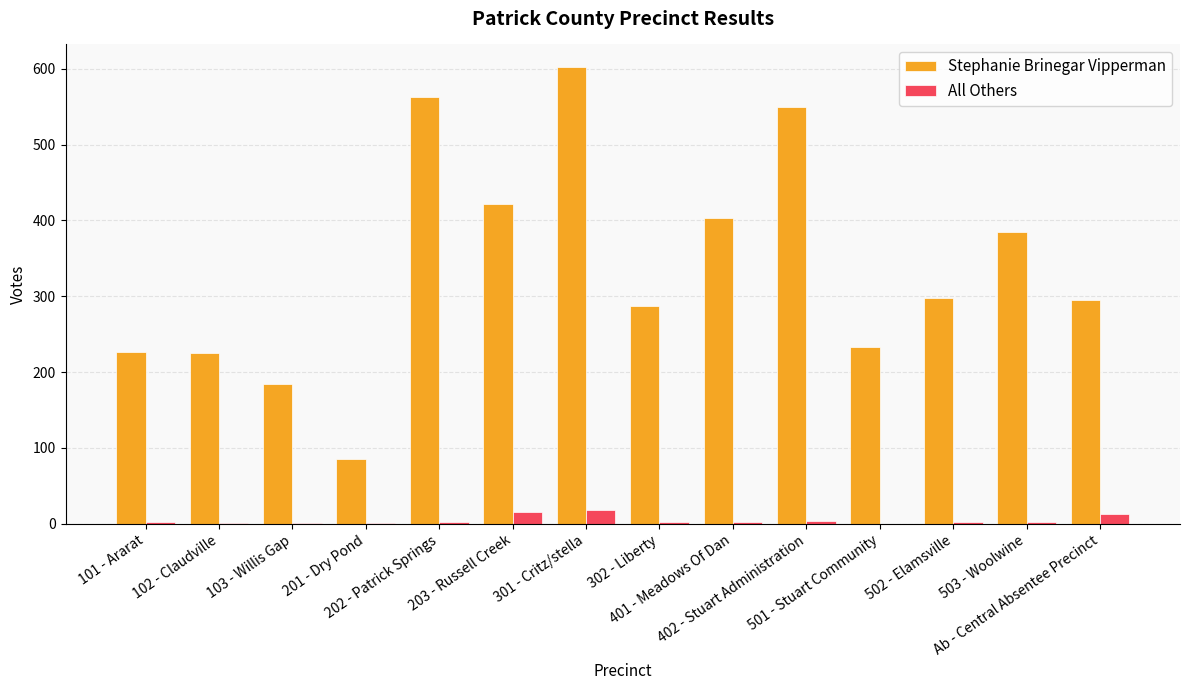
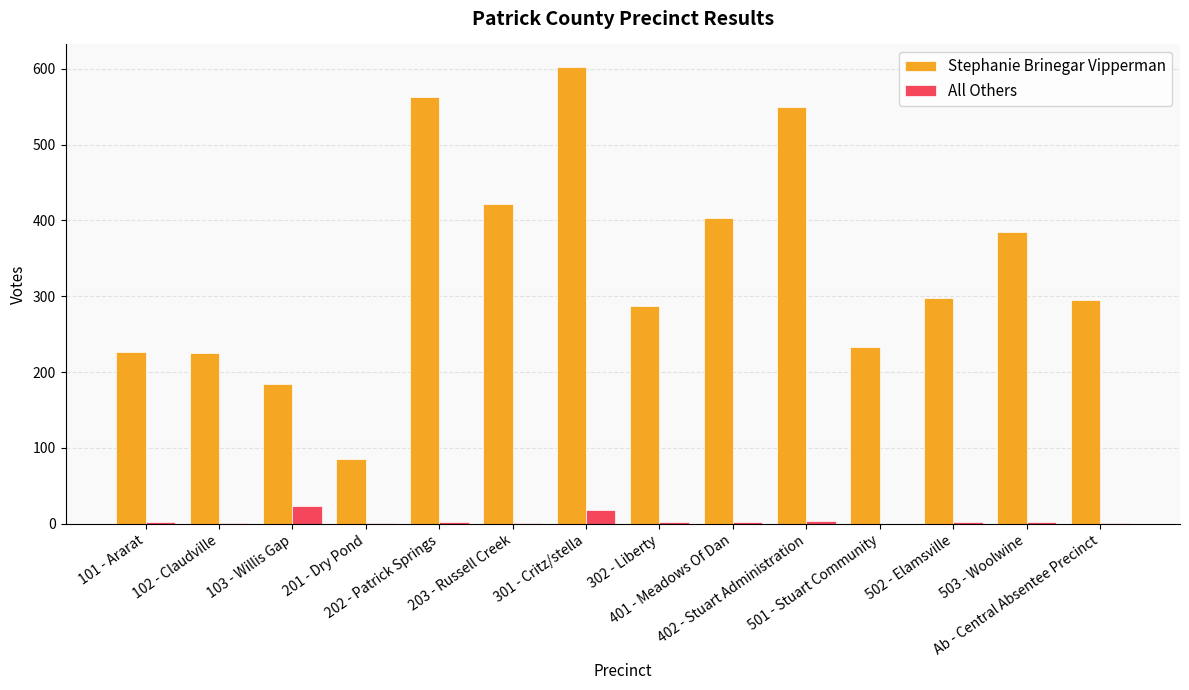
  {
    "Stephanie Brinegar Vipperman": {
      "101 - Ararat": 230,
      "102 - Claudville": 230,
      "103 - Willis Gap": 180,
      "201 - Dry Pond": 90,
      "202 - Patrick Springs": 560,
      "203 - Russell Creek": 420,
      "301 - Critz/stella": 600,
      "302 - Liberty": 290,
      "401 - Meadows Of Dan": 400,
      "402 - Stuart Administration": 550,
      "501 - Stuart Community": 230,
      "502 - Elamsville": 300,
      "503 - Woolwine": 390,
      "Ab - Central Absentee Precinct": 300
    },
    "All Others": {
-     "103 - Willis Gap": 0,
-     "203 - Russell Creek": 20,
+     "103 - Willis Gap": 20,
+     "203 - Russell Creek": 0,
      "301 - Critz/stella": 20,
      "402 - Stuart Administration": 0,
      "501 - Stuart Community": 0,
-     "Ab - Central Absentee Precinct": 10
+     "Ab - Central Absentee Precinct": 0
    }
  }
